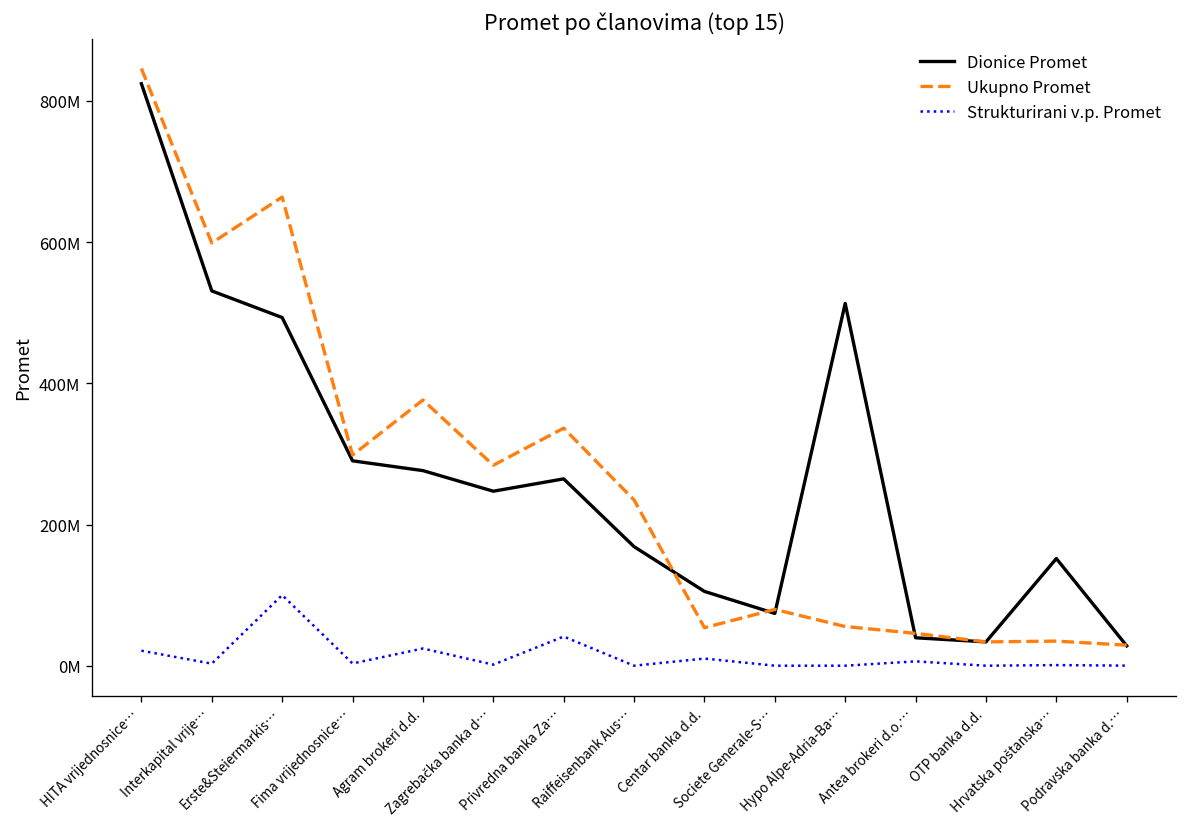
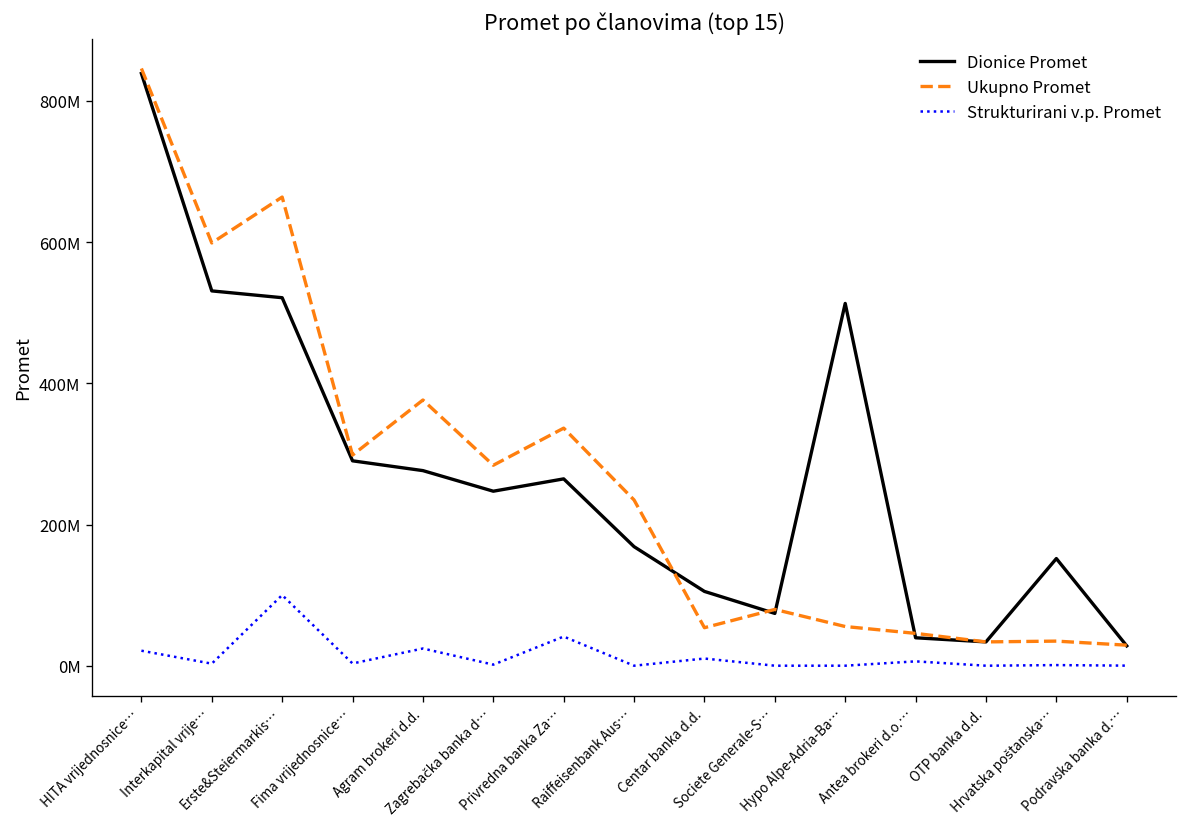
  {
    "Dionice Promet": {
-     "HITA vrijednosnice…": 820000000,
+     "HITA vrijednosnice…": 840000000,
      "Interkapital vrije…": 530000000,
-     "Erste&Steiermarkis…": 490000000,
+     "Erste&Steiermarkis…": 520000000,
      "Fima vrijednosnice…": 290000000,
      "Agram brokeri d.d.": 280000000,
      "Zagrebačka banka d…": 250000000,
      "Privredna banka Za…": 260000000,
      "Raiffeisenbank Aus…": 170000000,
      "Centar banka d.d.": 110000000,
      "Societe Generale-S…": 70000000,
      "Hypo Alpe-Adria-Ba…": 510000000,
      "Antea brokeri d.o.…": 40000000,
      "Hrvatska poštanska…": 150000000
    },
    "Ukupno Promet": {
      "HITA vrijednosnice…": 850000000,
      "Interkapital vrije…": 600000000,
      "Erste&Steiermarkis…": 660000000,
      "Fima vrijednosnice…": 300000000,
      "Agram brokeri d.d.": 380000000,
      "Zagrebačka banka d…": 280000000,
      "Privredna banka Za…": 340000000,
      "Raiffeisenbank Aus…": 230000000,
      "Centar banka d.d.": 50000000,
      "Societe Generale-S…": 80000000,
      "Hypo Alpe-Adria-Ba…": 60000000,
      "Antea brokeri d.o.…": 50000000,
      "Hrvatska poštanska…": 30000000
    },
    "Strukturirani v.p. Promet": {
      "HITA vrijednosnice…": 20000000,
      "Interkapital vrije…": 0,
      "Erste&Steiermarkis…": 100000000,
      "Fima vrijednosnice…": 0,
      "Agram brokeri d.d.": 20000000,
      "Zagrebačka banka d…": 0,
      "Privredna banka Za…": 40000000,
      "Raiffeisenbank Aus…": 0,
      "Centar banka d.d.": 10000000,
      "Societe Generale-S…": 0,
      "Hypo Alpe-Adria-Ba…": 0,
      "Antea brokeri d.o.…": 10000000,
      "OTP banka d.d.": 0,
      "Hrvatska poštanska…": 0,
      "Podravska banka d.…": 0
    }
  }
